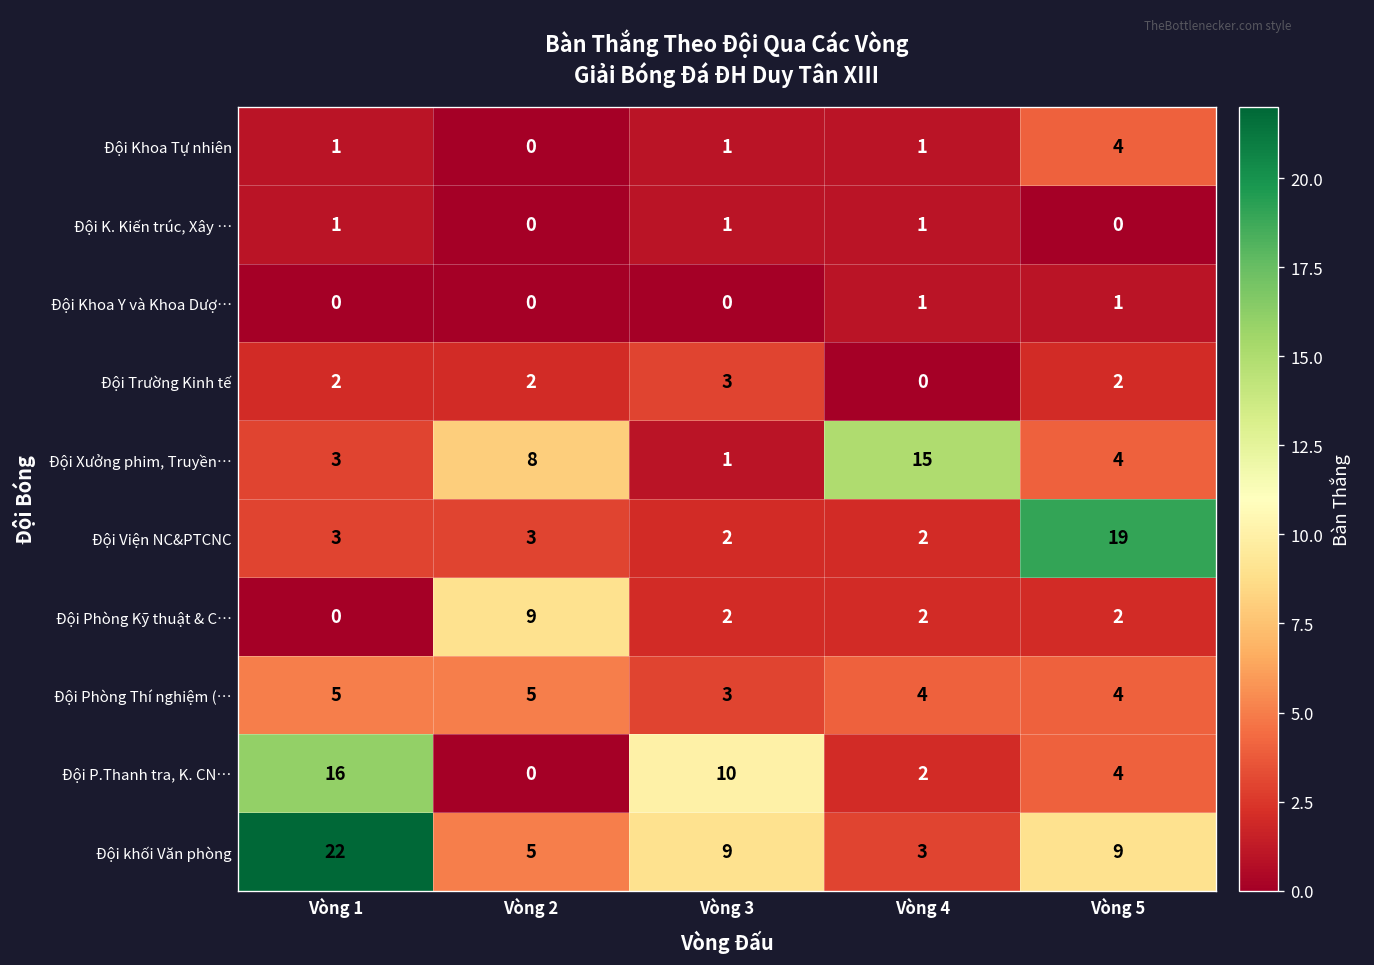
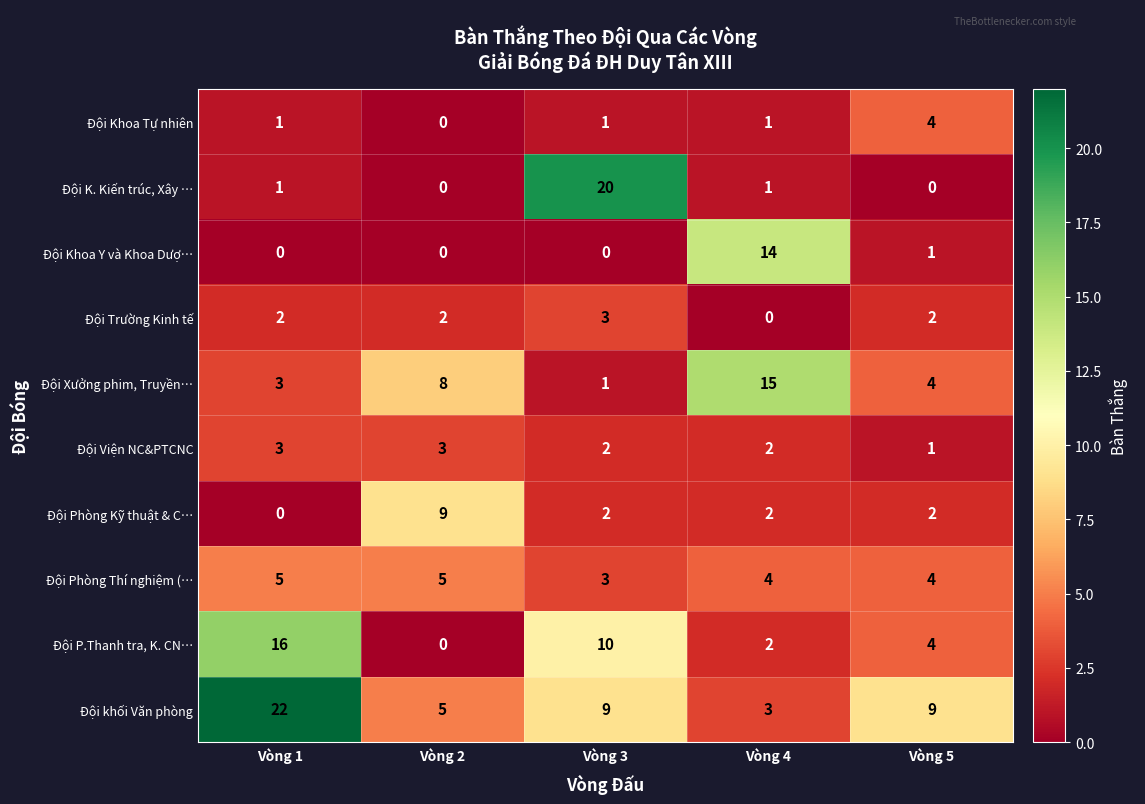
  {
    "Đội Khoa Tự nhiên": {
      "Vòng 1": 1,
      "Vòng 2": 0,
      "Vòng 3": 1,
      "Vòng 4": 1,
      "Vòng 5": 4
    },
    "Đội K. Kiến trúc, Xây …": {
      "Vòng 1": 1,
      "Vòng 2": 0,
-     "Vòng 3": 1,
+     "Vòng 3": 20,
      "Vòng 4": 1,
      "Vòng 5": 0
    },
    "Đội Khoa Y và Khoa Dượ…": {
      "Vòng 1": 0,
      "Vòng 2": 0,
      "Vòng 3": 0,
-     "Vòng 4": 1,
+     "Vòng 4": 14,
      "Vòng 5": 1
    },
    "Đội Trường Kinh tế": {
      "Vòng 1": 2,
      "Vòng 2": 2,
      "Vòng 3": 3,
      "Vòng 4": 0,
      "Vòng 5": 2
    },
    "Đội Xưởng phim, Truyền…": {
      "Vòng 1": 3,
      "Vòng 2": 8,
      "Vòng 3": 1,
      "Vòng 4": 15,
      "Vòng 5": 4
    },
    "Đội Viện NC&PTCNC": {
      "Vòng 1": 3,
      "Vòng 2": 3,
      "Vòng 3": 2,
      "Vòng 4": 2,
-     "Vòng 5": 19
+     "Vòng 5": 1
    },
    "Đội Phòng Kỹ thuật & C…": {
      "Vòng 1": 0,
      "Vòng 2": 9,
      "Vòng 3": 2,
      "Vòng 4": 2,
      "Vòng 5": 2
    },
    "Đội Phòng Thí nghiệm (…": {
      "Vòng 1": 5,
      "Vòng 2": 5,
      "Vòng 3": 3,
      "Vòng 4": 4,
      "Vòng 5": 4
    },
    "Đội P.Thanh tra, K. CN…": {
      "Vòng 1": 16,
      "Vòng 2": 0,
      "Vòng 3": 10,
      "Vòng 4": 2,
      "Vòng 5": 4
    },
    "Đội khối Văn phòng": {
      "Vòng 1": 22,
      "Vòng 2": 5,
      "Vòng 3": 9,
      "Vòng 4": 3,
      "Vòng 5": 9
    }
  }
